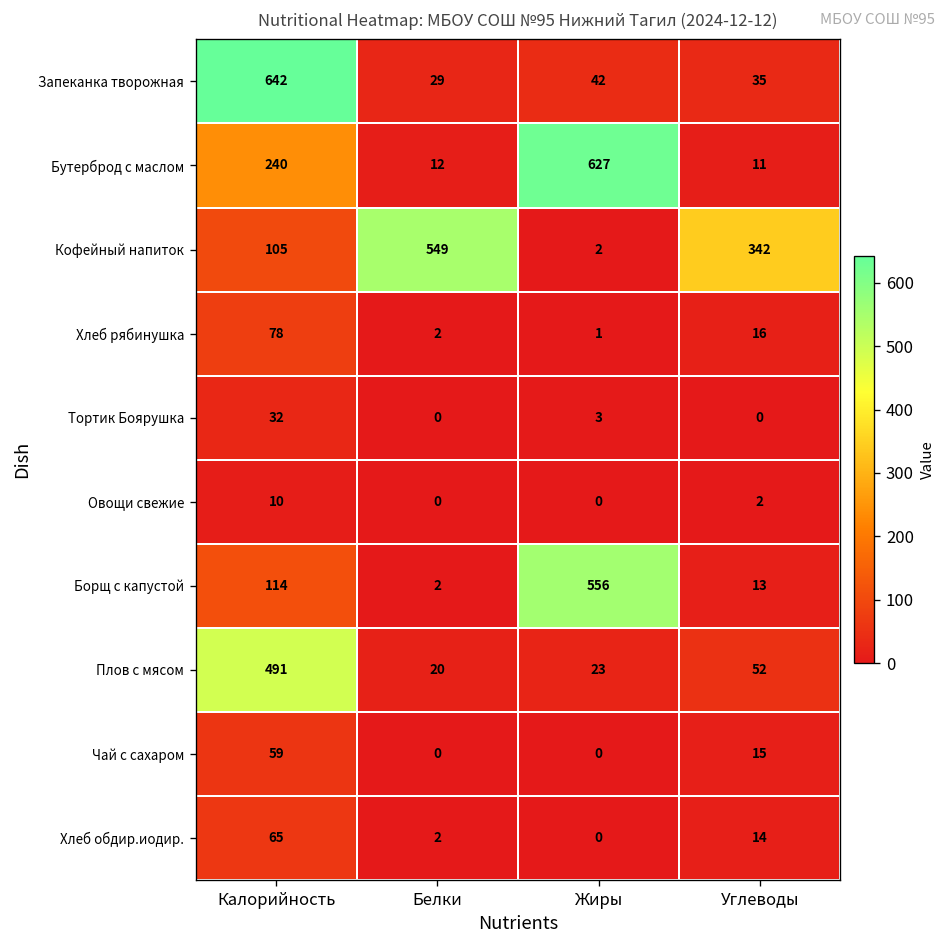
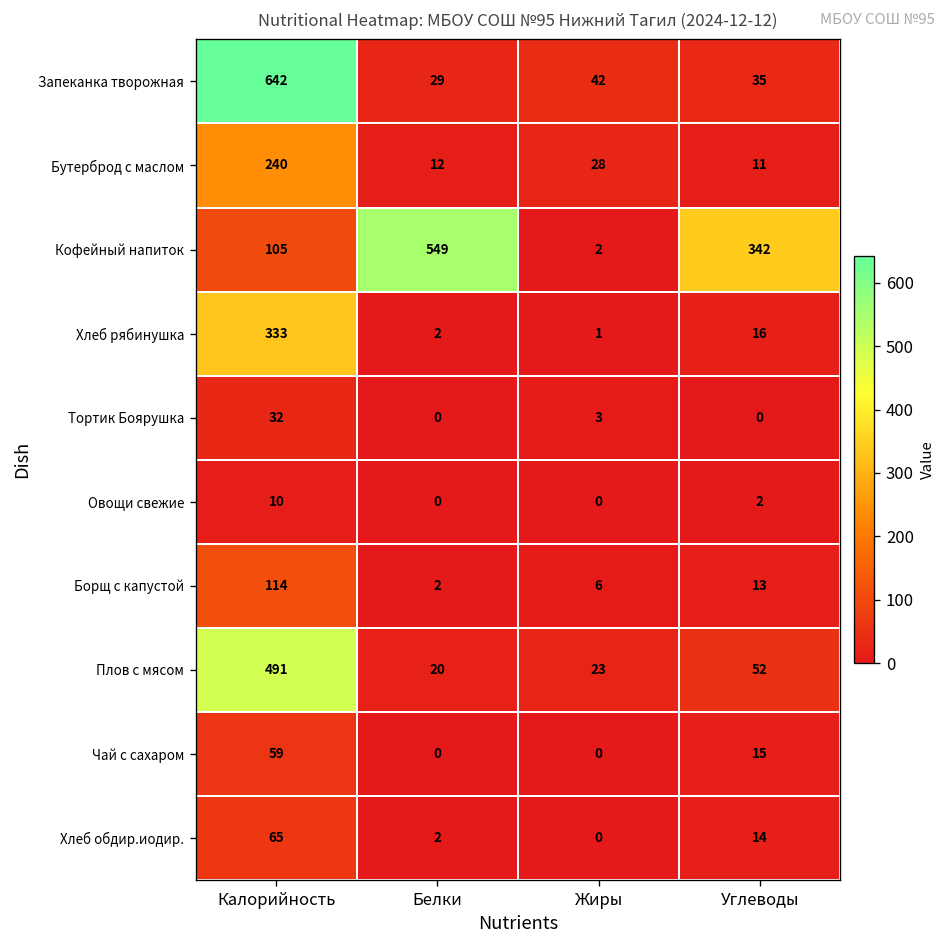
  {
    "Запеканка творожная": {
      "Калорийность": 642,
      "Белки": 29,
      "Жиры": 42,
      "Углеводы": 35
    },
    "Бутерброд с маслом": {
      "Калорийность": 240,
      "Белки": 12,
-     "Жиры": 627,
+     "Жиры": 28,
      "Углеводы": 11
    },
    "Кофейный напиток": {
      "Калорийность": 105,
      "Белки": 549,
      "Жиры": 2,
      "Углеводы": 342
    },
    "Хлеб рябинушка": {
-     "Калорийность": 78,
+     "Калорийность": 333,
      "Белки": 2,
      "Жиры": 1,
      "Углеводы": 16
    },
    "Тортик Боярушка": {
      "Калорийность": 32,
      "Белки": 0,
      "Жиры": 3,
      "Углеводы": 0
    },
    "Овощи свежие": {
      "Калорийность": 10,
      "Белки": 0,
      "Жиры": 0,
      "Углеводы": 2
    },
    "Борщ с капустой": {
      "Калорийность": 114,
      "Белки": 2,
-     "Жиры": 556,
+     "Жиры": 6,
      "Углеводы": 13
    },
    "Плов с мясом": {
      "Калорийность": 491,
      "Белки": 20,
      "Жиры": 23,
      "Углеводы": 52
    },
    "Чай с сахаром": {
      "Калорийность": 59,
      "Белки": 0,
      "Жиры": 0,
      "Углеводы": 15
    },
    "Хлеб обдир.иодир.": {
      "Калорийность": 65,
      "Белки": 2,
      "Жиры": 0,
      "Углеводы": 14
    }
  }
